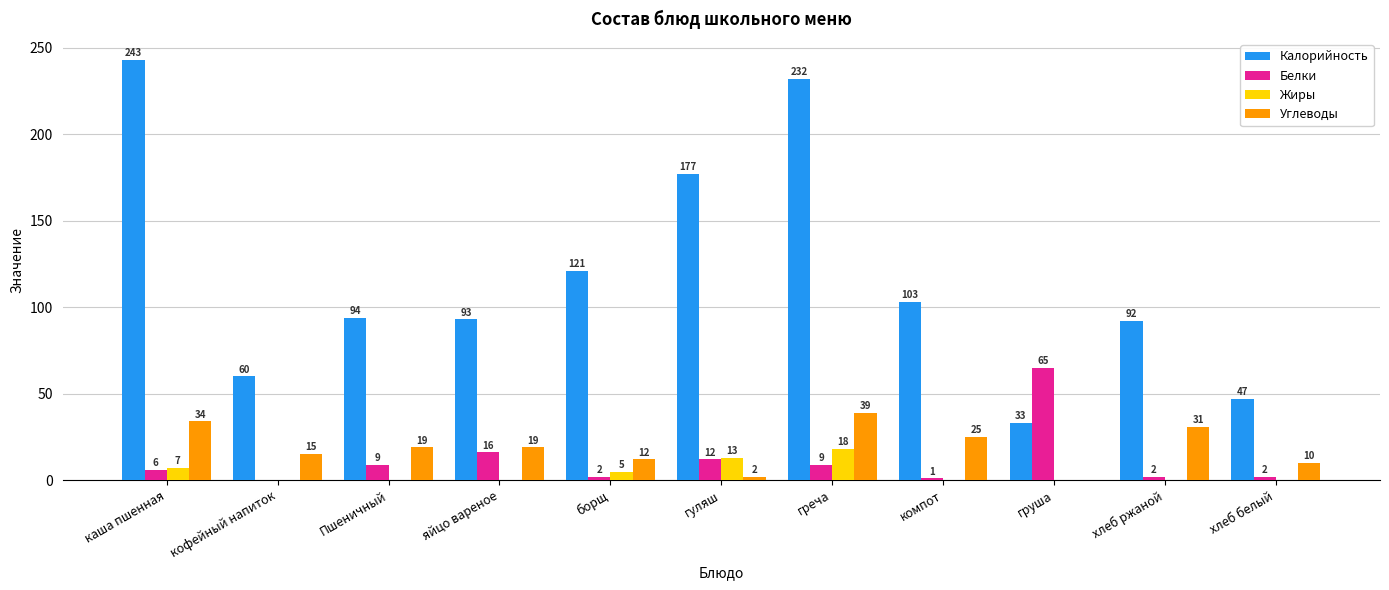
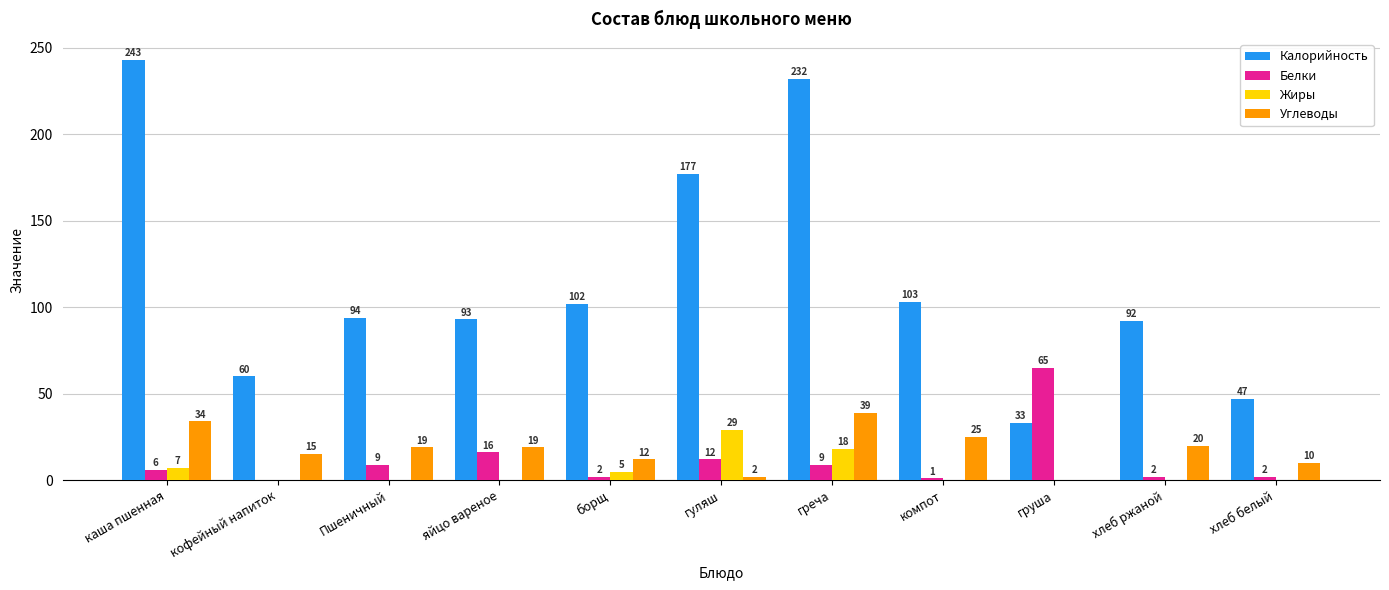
  {
    "Калорийность": {
      "каша пшенная": 243,
      "кофейный напиток": 60,
      "Пшеничный": 94,
      "яйцо вареное": 93,
-     "борщ": 121,
+     "борщ": 102,
      "гуляш": 177,
      "греча": 232,
      "компот": 103,
      "груша": 33,
      "хлеб ржаной": 92,
      "хлеб белый": 47
    },
    "Белки": {
      "каша пшенная": 6,
      "Пшеничный": 9,
      "яйцо вареное": 16,
      "борщ": 2,
      "гуляш": 12,
      "греча": 9,
      "компот": 1,
      "груша": 65,
      "хлеб ржаной": 2,
      "хлеб белый": 2
    },
    "Жиры": {
      "каша пшенная": 7,
      "борщ": 5,
-     "гуляш": 13,
+     "гуляш": 29,
      "греча": 18
    },
    "Углеводы": {
      "каша пшенная": 34,
      "кофейный напиток": 15,
      "Пшеничный": 19,
      "яйцо вареное": 19,
      "борщ": 12,
      "гуляш": 2,
      "греча": 39,
      "компот": 25,
-     "хлеб ржаной": 31,
+     "хлеб ржаной": 20,
      "хлеб белый": 10
    }
  }
